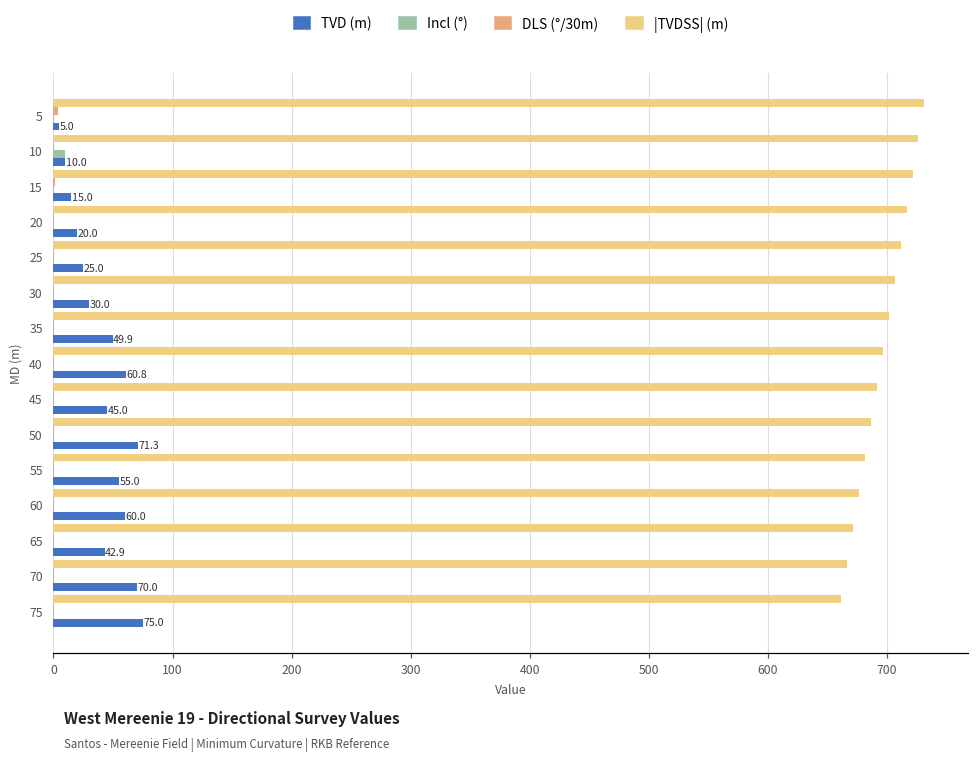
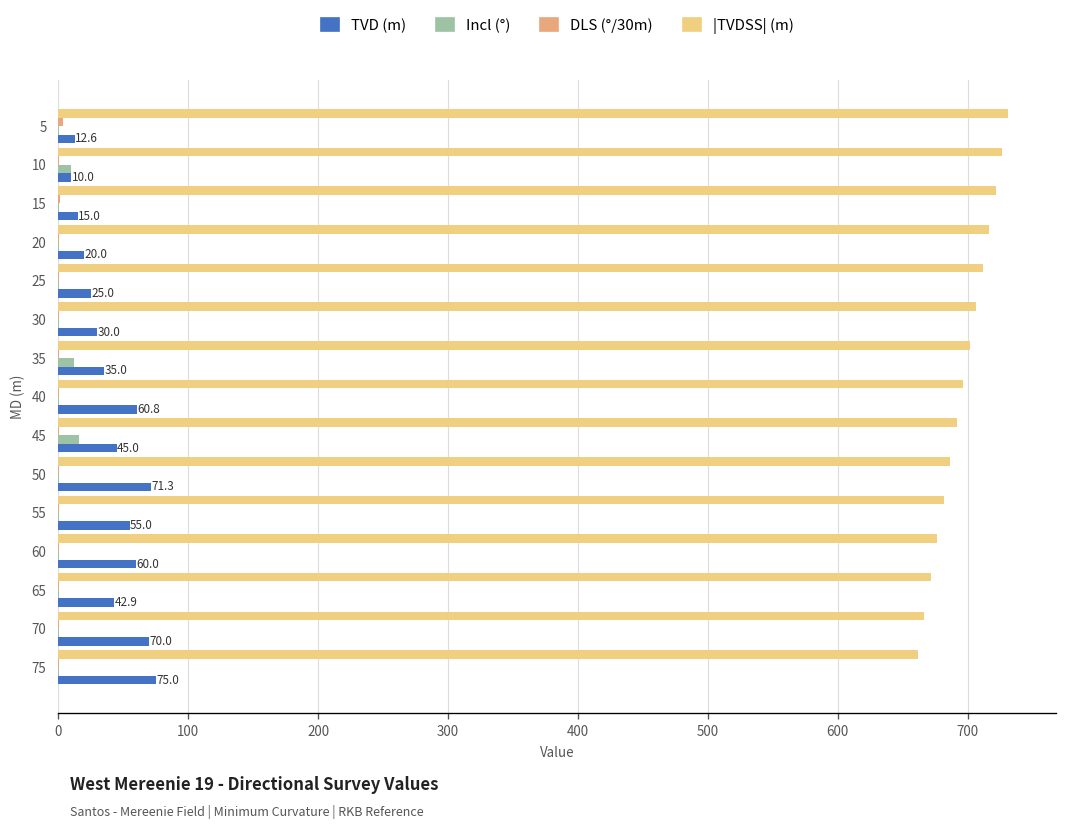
  {
    "TVD (m)": {
-     "5": 5.0,
+     "5": 12.6,
      "10": 10.0,
      "15": 15.0,
      "20": 20.0,
      "25": 25.0,
      "30": 30.0,
-     "35": 49.9,
+     "35": 35.0,
      "40": 60.8,
      "45": 45.0,
      "50": 71.3,
      "55": 55.0,
      "60": 60.0,
      "65": 42.9,
      "70": 70.0,
      "75": 75.0
    },
    "Incl (°)": {
      "10": 10,
-     "35": 0,
-     "45": 0
+     "35": 12,
+     "45": 16
    }
  }
